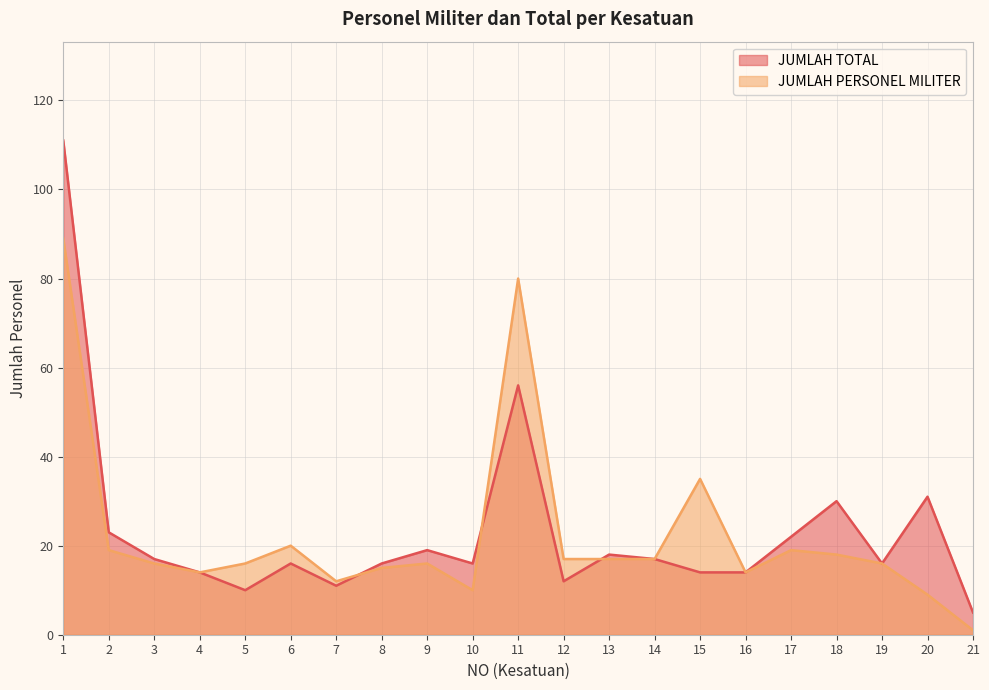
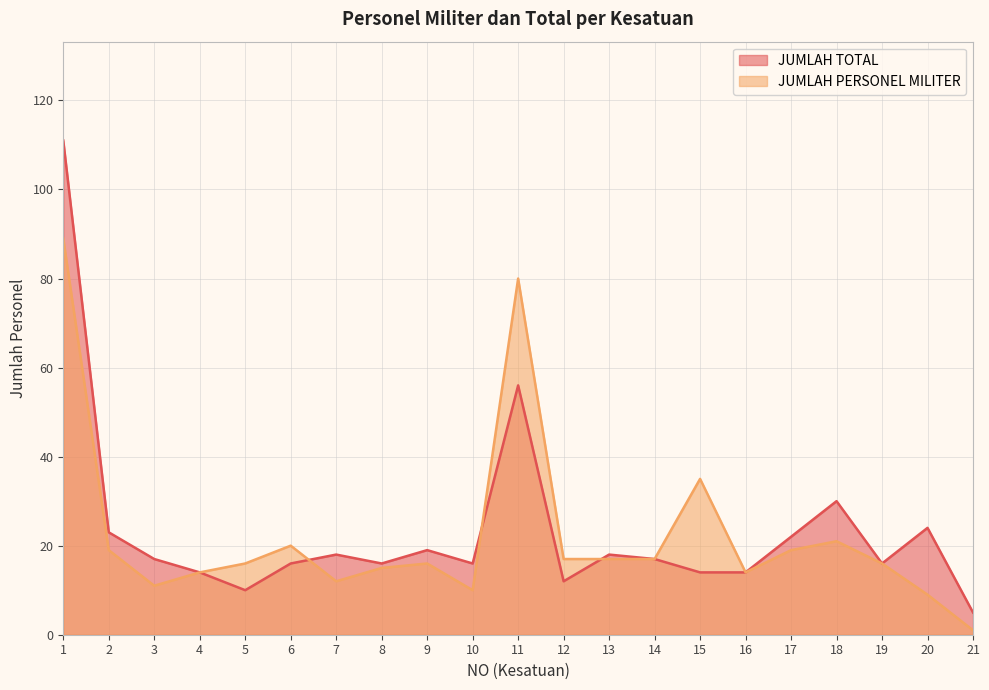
  {
    "JUMLAH TOTAL": {
      "1": 111,
      "2": 23,
      "3": 17,
      "5": 10,
      "6": 16,
-     "7": 11,
+     "7": 18,
      "8": 16,
      "9": 19,
      "10": 16,
      "11": 56,
      "12": 12,
      "13": 18,
      "15": 14,
      "17": 22,
      "18": 30,
-     "20": 31,
+     "20": 24,
      "21": 5
    },
    "JUMLAH PERSONEL MILITER": {
      "1": 89,
      "2": 19,
-     "3": 16,
+     "3": 11,
      "5": 16,
      "6": 20,
      "7": 12,
      "8": 15,
      "9": 16,
      "10": 10,
      "11": 80,
      "12": 17,
      "13": 17,
      "15": 35,
      "17": 19,
-     "18": 18,
+     "18": 21,
      "20": 9,
      "21": 1
    }
  }
